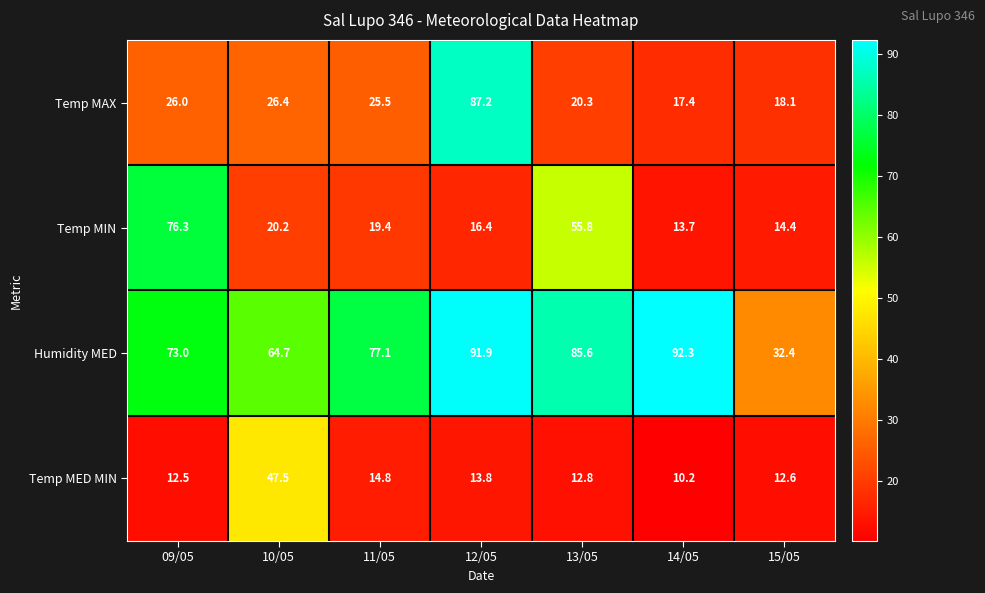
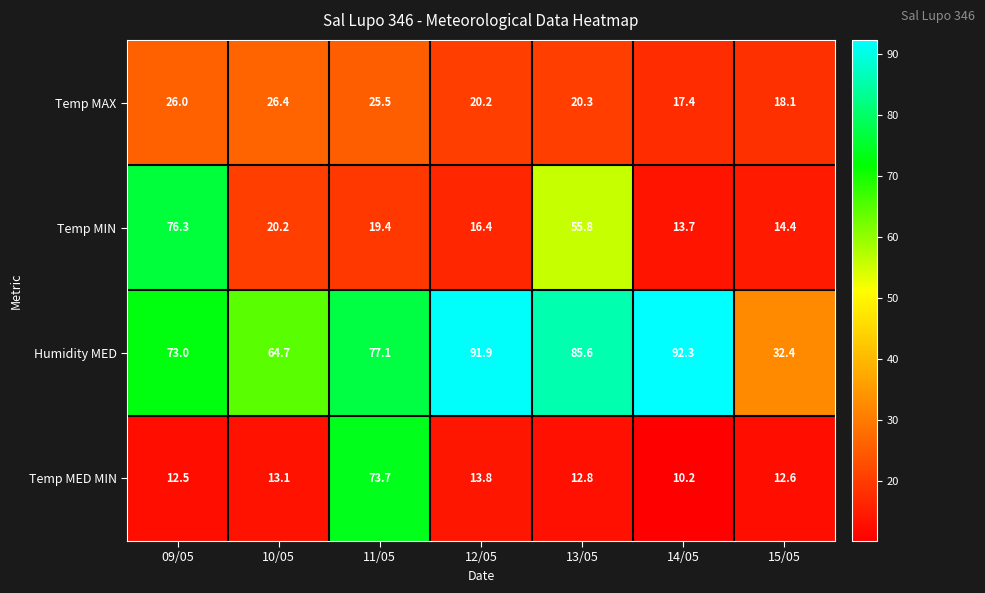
  {
    "Temp MAX": {
      "09/05": 26.0,
      "10/05": 26.4,
      "11/05": 25.5,
-     "12/05": 87.2,
+     "12/05": 20.2,
      "13/05": 20.3,
      "14/05": 17.4,
      "15/05": 18.1
    },
    "Temp MIN": {
      "09/05": 76.3,
      "10/05": 20.2,
      "11/05": 19.4,
      "12/05": 16.4,
      "13/05": 55.8,
      "14/05": 13.7,
      "15/05": 14.4
    },
    "Humidity MED": {
      "09/05": 73.0,
      "10/05": 64.7,
      "11/05": 77.1,
      "12/05": 91.9,
      "13/05": 85.6,
      "14/05": 92.3,
      "15/05": 32.4
    },
    "Temp MED MIN": {
      "09/05": 12.5,
-     "10/05": 47.5,
-     "11/05": 14.8,
+     "10/05": 13.1,
+     "11/05": 73.7,
      "12/05": 13.8,
      "13/05": 12.8,
      "14/05": 10.2,
      "15/05": 12.6
    }
  }
